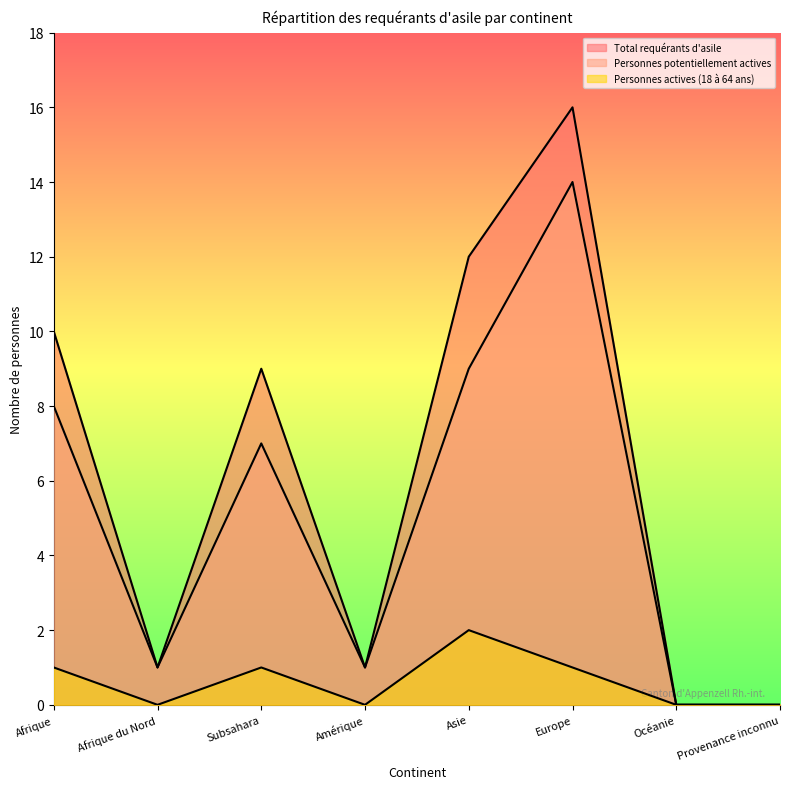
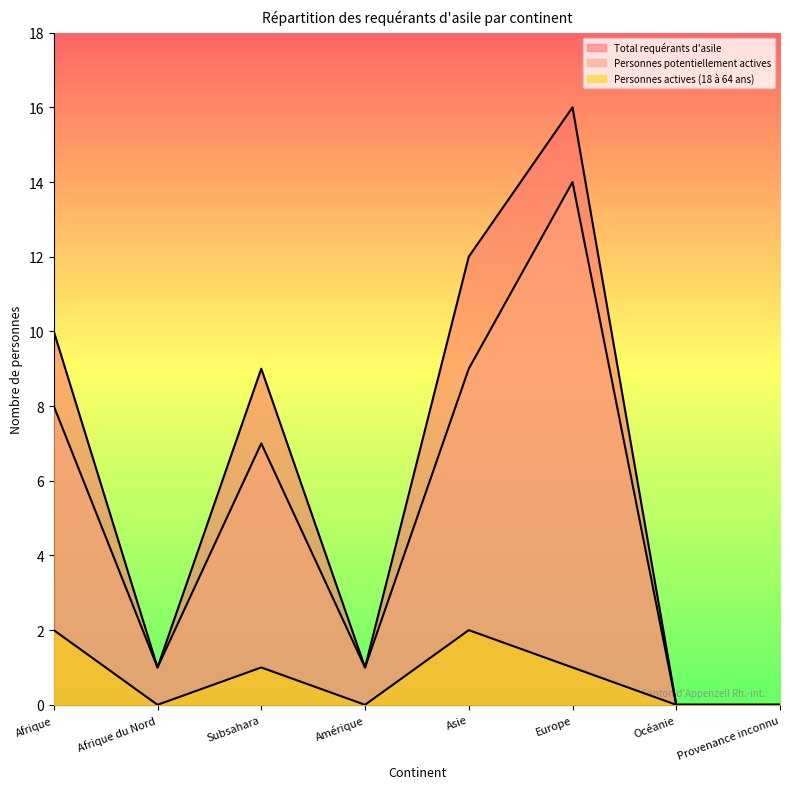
  {
    "Personnes actives (18 à 64 ans)": {
-     "Afrique": 1,
+     "Afrique": 2,
      "Afrique du Nord": 0,
      "Subsahara": 1,
      "Amérique": 0,
      "Asie": 2,
      "Europe": 1
    }
  }
